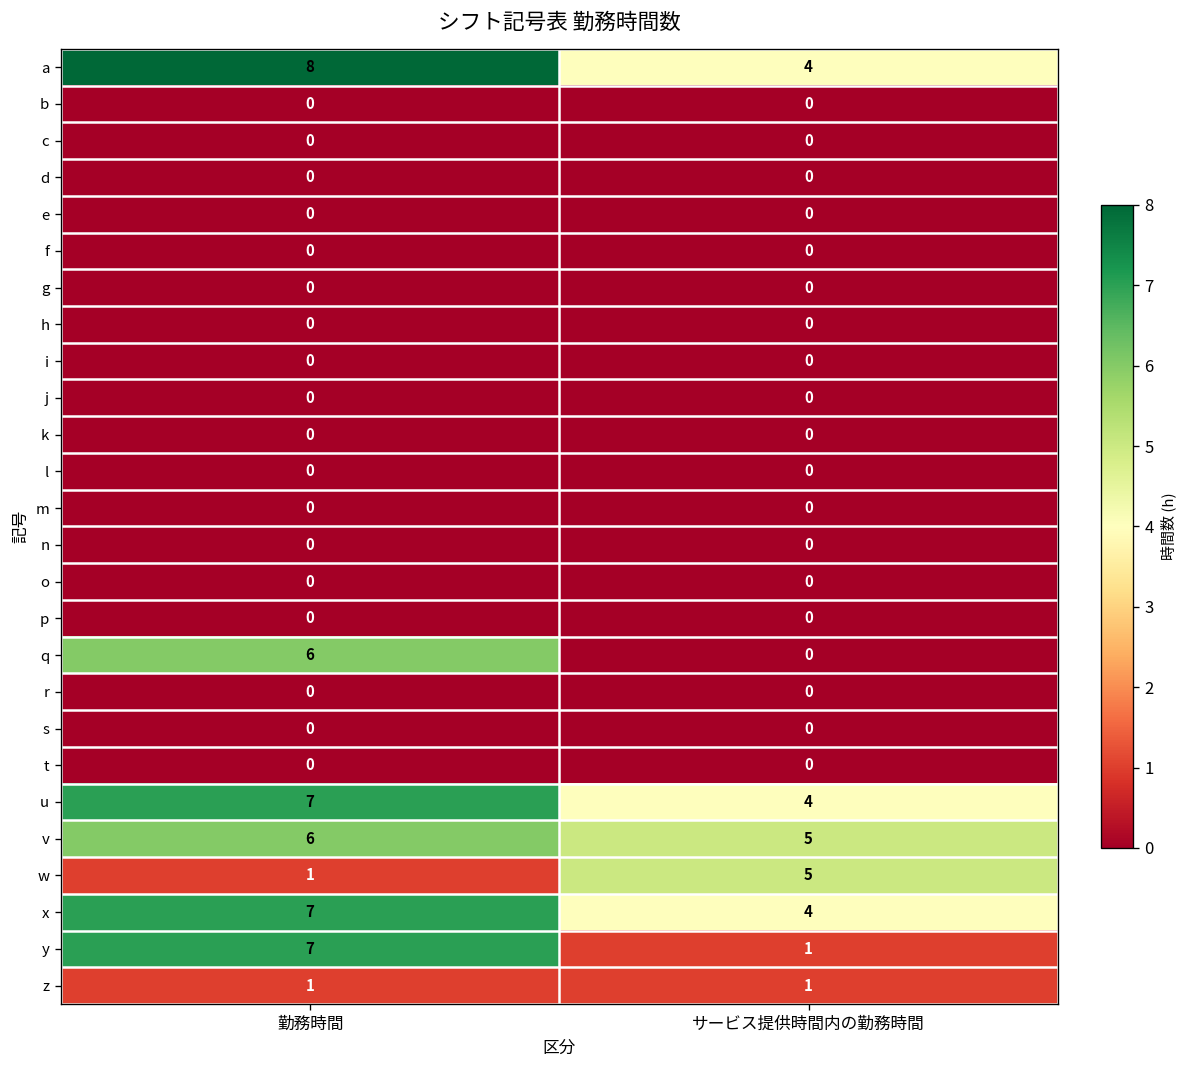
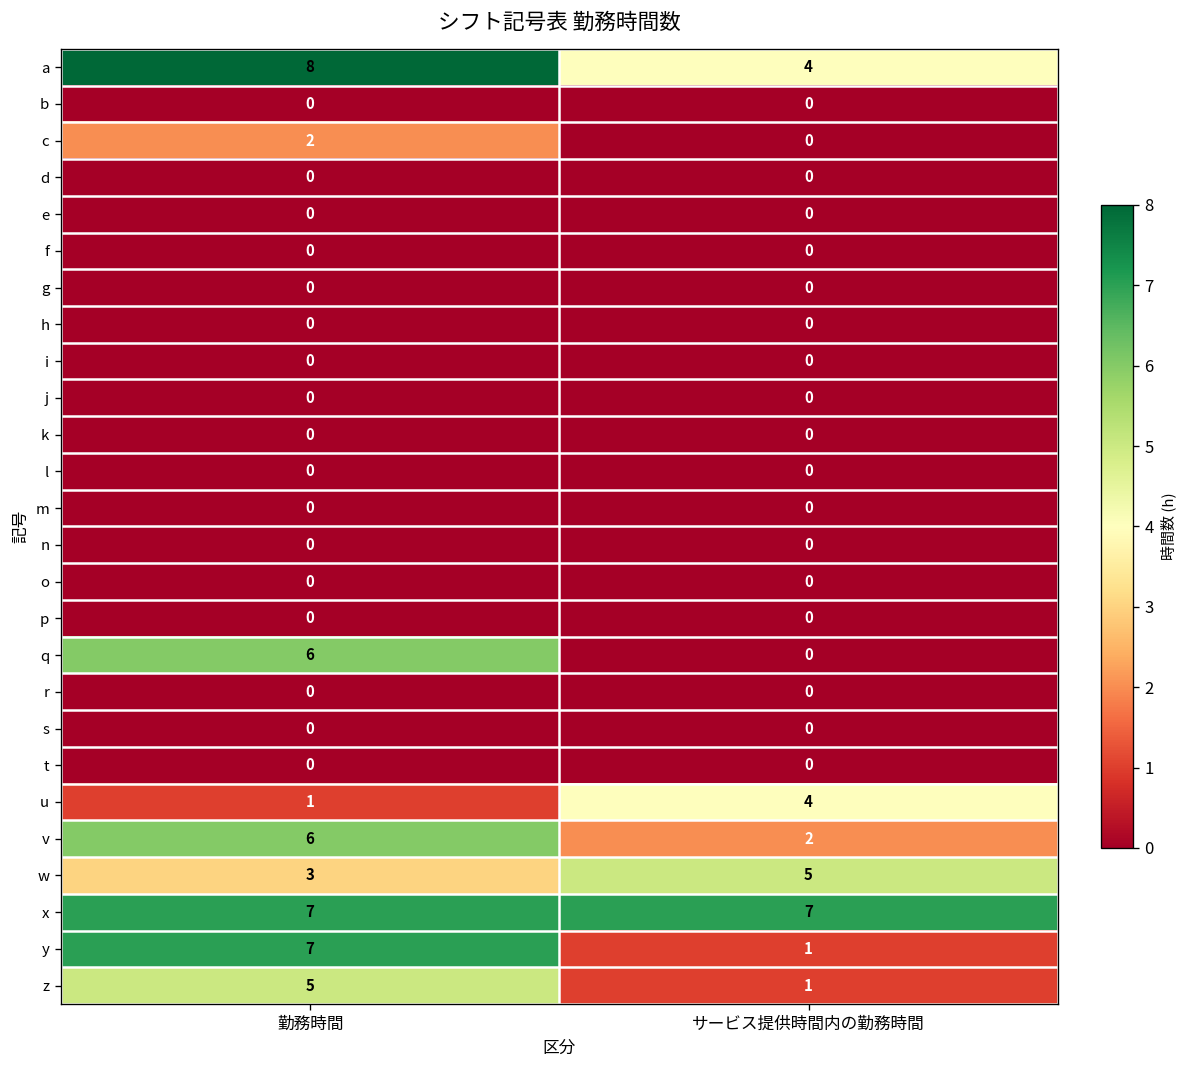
  {
    "a": {
      "勤務時間": 8,
      "サービス提供時間内の勤務時間": 4
    },
    "b": {
      "勤務時間": 0,
      "サービス提供時間内の勤務時間": 0
    },
    "c": {
-     "勤務時間": 0,
+     "勤務時間": 2,
      "サービス提供時間内の勤務時間": 0
    },
    "d": {
      "勤務時間": 0,
      "サービス提供時間内の勤務時間": 0
    },
    "e": {
      "勤務時間": 0,
      "サービス提供時間内の勤務時間": 0
    },
    "f": {
      "勤務時間": 0,
      "サービス提供時間内の勤務時間": 0
    },
    "g": {
      "勤務時間": 0,
      "サービス提供時間内の勤務時間": 0
    },
    "h": {
      "勤務時間": 0,
      "サービス提供時間内の勤務時間": 0
    },
    "i": {
      "勤務時間": 0,
      "サービス提供時間内の勤務時間": 0
    },
    "j": {
      "勤務時間": 0,
      "サービス提供時間内の勤務時間": 0
    },
    "k": {
      "勤務時間": 0,
      "サービス提供時間内の勤務時間": 0
    },
    "l": {
      "勤務時間": 0,
      "サービス提供時間内の勤務時間": 0
    },
    "m": {
      "勤務時間": 0,
      "サービス提供時間内の勤務時間": 0
    },
    "n": {
      "勤務時間": 0,
      "サービス提供時間内の勤務時間": 0
    },
    "o": {
      "勤務時間": 0,
      "サービス提供時間内の勤務時間": 0
    },
    "p": {
      "勤務時間": 0,
      "サービス提供時間内の勤務時間": 0
    },
    "q": {
      "勤務時間": 6,
      "サービス提供時間内の勤務時間": 0
    },
    "r": {
      "勤務時間": 0,
      "サービス提供時間内の勤務時間": 0
    },
    "s": {
      "勤務時間": 0,
      "サービス提供時間内の勤務時間": 0
    },
    "t": {
      "勤務時間": 0,
      "サービス提供時間内の勤務時間": 0
    },
    "u": {
-     "勤務時間": 7,
+     "勤務時間": 1,
      "サービス提供時間内の勤務時間": 4
    },
    "v": {
      "勤務時間": 6,
-     "サービス提供時間内の勤務時間": 5
+     "サービス提供時間内の勤務時間": 2
    },
    "w": {
-     "勤務時間": 1,
+     "勤務時間": 3,
      "サービス提供時間内の勤務時間": 5
    },
    "x": {
      "勤務時間": 7,
-     "サービス提供時間内の勤務時間": 4
+     "サービス提供時間内の勤務時間": 7
    },
    "y": {
      "勤務時間": 7,
      "サービス提供時間内の勤務時間": 1
    },
    "z": {
-     "勤務時間": 1,
+     "勤務時間": 5,
      "サービス提供時間内の勤務時間": 1
    }
  }
